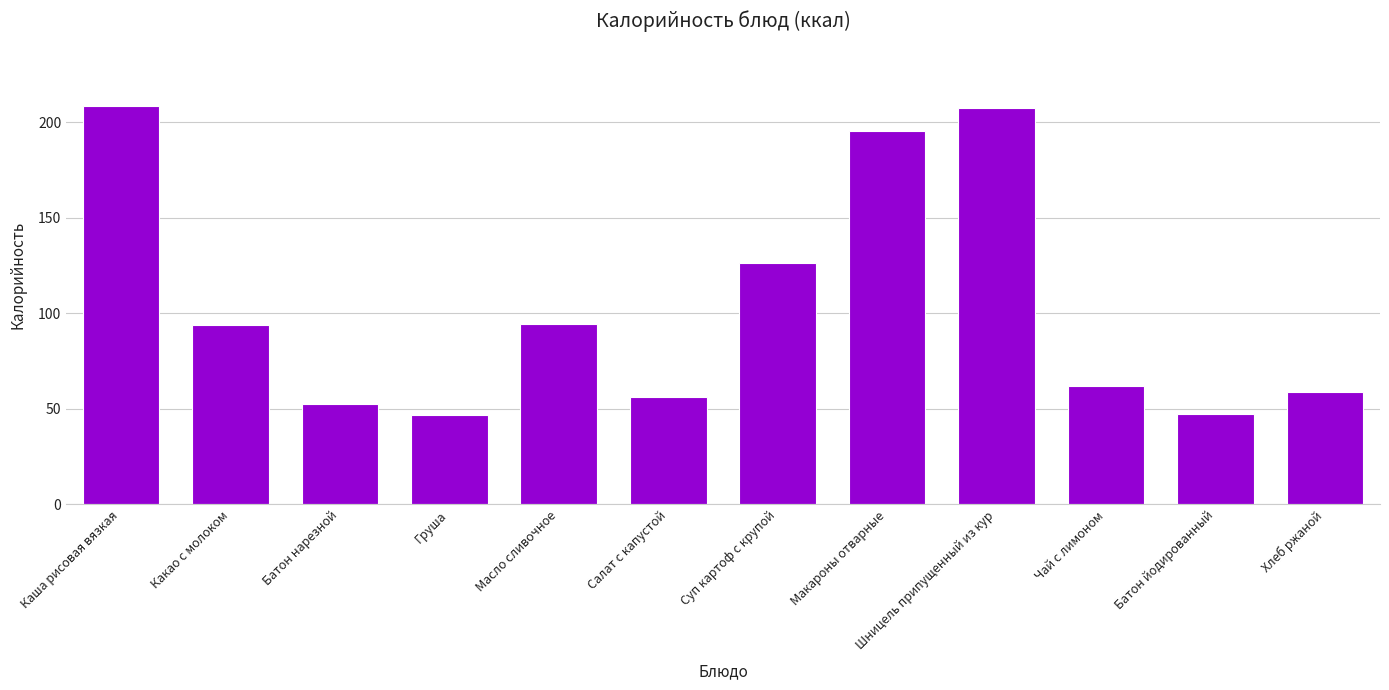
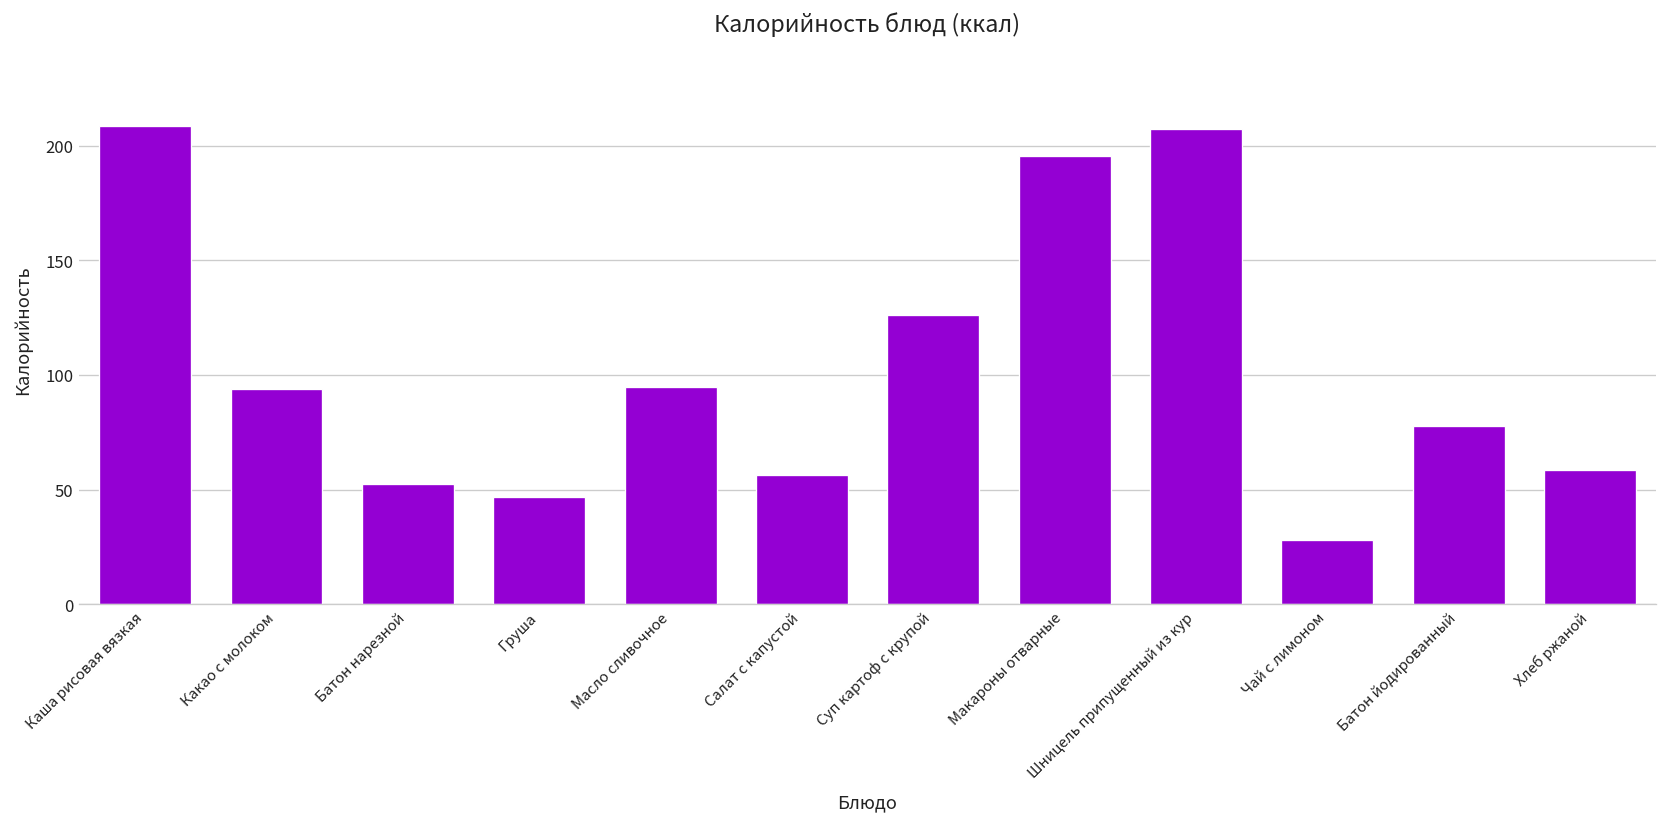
  {
    "Каша рисовая вязкая": 208,
    "Какао с молоком": 94,
    "Батон нарезной": 52,
    "Груша": 47,
    "Масло сливочное": 95,
    "Салат с капустой": 56,
    "Суп картоф с крупой": 126,
    "Макароны отварные": 196,
    "Шницель припущенный из кур": 207,
-   "Чай с лимоном": 62,
-   "Батон йодированный": 47,
+   "Чай с лимоном": 28,
+   "Батон йодированный": 78,
    "Хлеб ржаной": 59
  }
